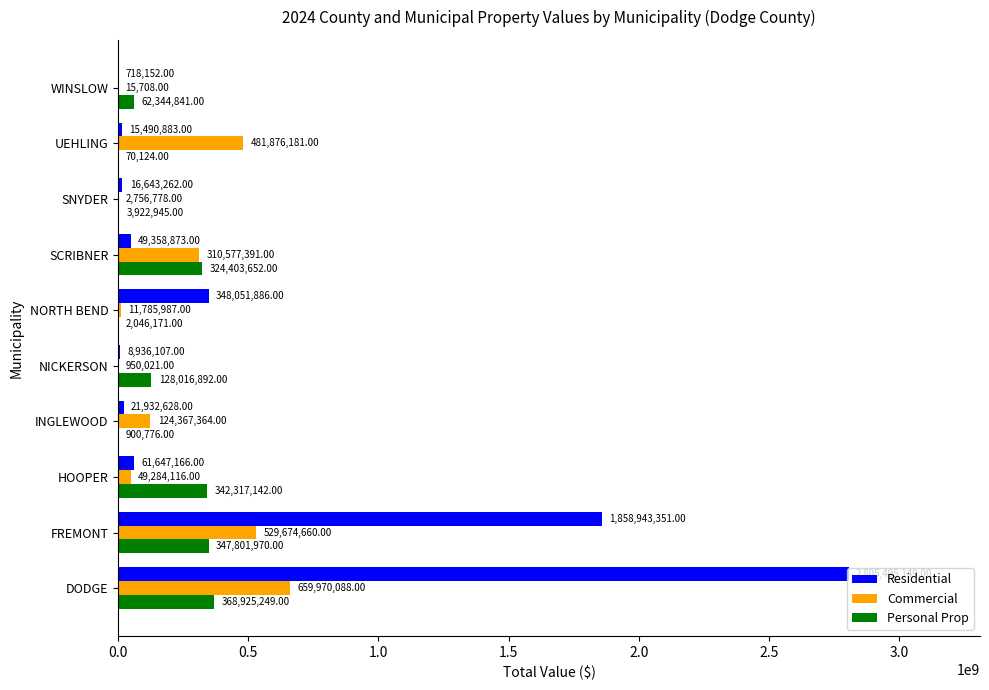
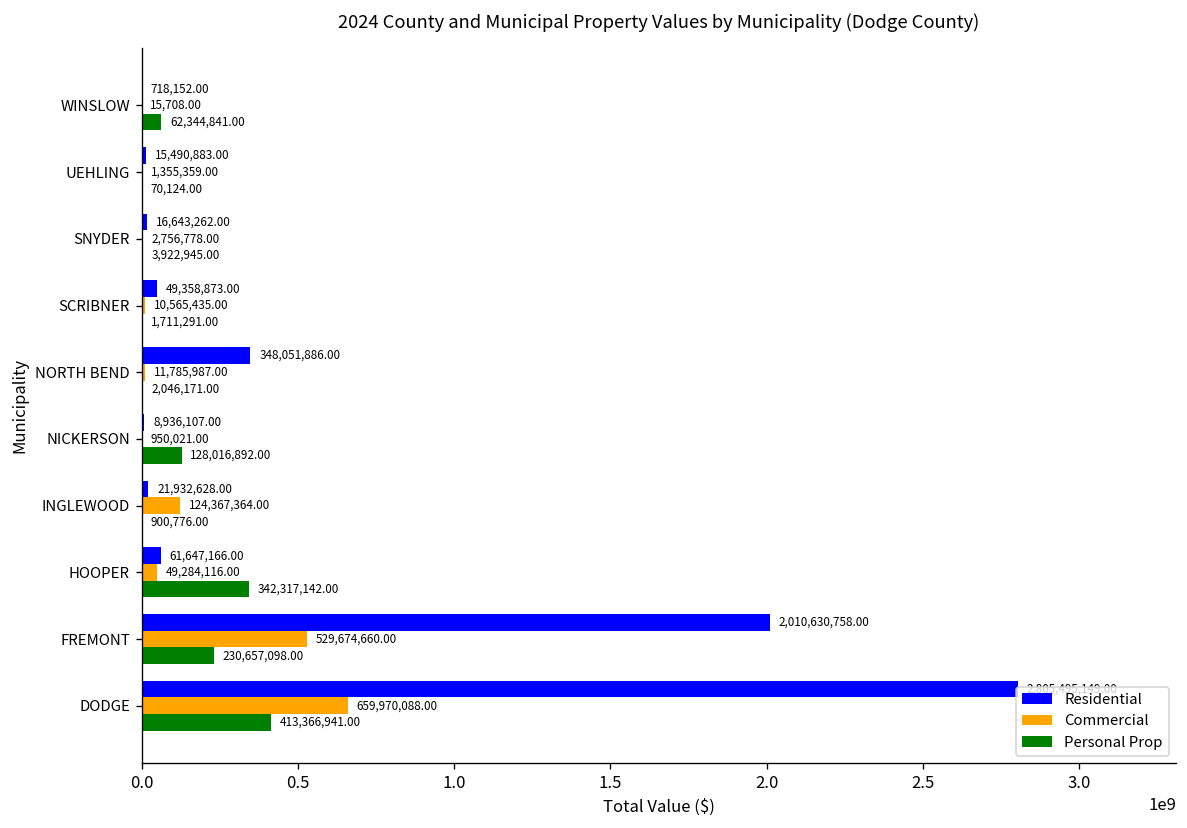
  {
    "Residential": {
      "WINSLOW": "718,152.00",
      "UEHLING": "15,490,883.00",
      "SNYDER": "16,643,262.00",
      "SCRIBNER": "49,358,873.00",
      "NORTH BEND": "348,051,886.00",
      "NICKERSON": "8,936,107.00",
      "INGLEWOOD": "21,932,628.00",
      "HOOPER": "61,647,166.00",
-     "FREMONT": "1,858,943,351.00"
+     "FREMONT": "2,010,630,758.00"
    },
    "Commercial": {
      "WINSLOW": "15,708.00",
-     "UEHLING": "481,876,181.00",
+     "UEHLING": "1,355,359.00",
      "SNYDER": "2,756,778.00",
-     "SCRIBNER": "310,577,391.00",
+     "SCRIBNER": "10,565,435.00",
      "NORTH BEND": "11,785,987.00",
      "NICKERSON": "950,021.00",
      "INGLEWOOD": "124,367,364.00",
      "HOOPER": "49,284,116.00",
      "FREMONT": "529,674,660.00",
      "DODGE": "659,970,088.00"
    },
    "Personal Prop": {
      "WINSLOW": "62,344,841.00",
      "UEHLING": "70,124.00",
      "SNYDER": "3,922,945.00",
-     "SCRIBNER": "324,403,652.00",
+     "SCRIBNER": "1,711,291.00",
      "NORTH BEND": "2,046,171.00",
      "NICKERSON": "128,016,892.00",
      "INGLEWOOD": "900,776.00",
      "HOOPER": "342,317,142.00",
-     "FREMONT": "347,801,970.00",
-     "DODGE": "368,925,249.00"
+     "FREMONT": "230,657,098.00",
+     "DODGE": "413,366,941.00"
    }
  }
